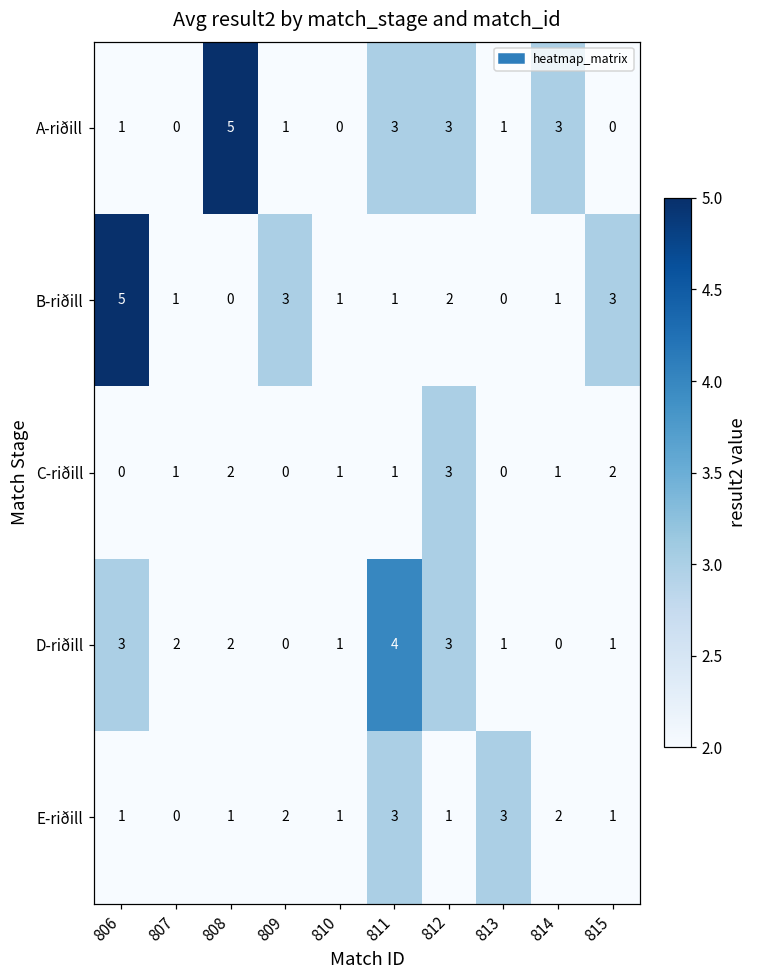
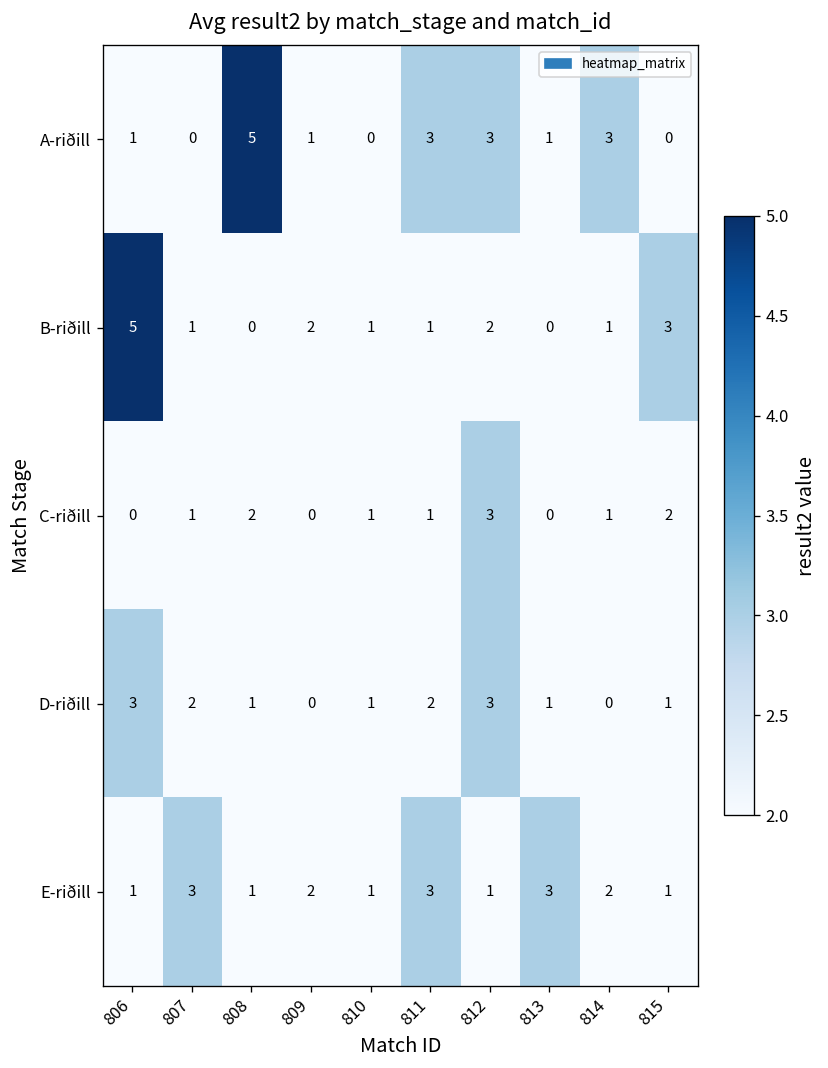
  {
    "A-riðill": {
      "806": 1,
      "807": 0,
      "808": 5,
      "809": 1,
      "810": 0,
      "811": 3,
      "812": 3,
      "813": 1,
      "814": 3,
      "815": 0
    },
    "B-riðill": {
      "806": 5,
      "807": 1,
      "808": 0,
-     "809": 3,
+     "809": 2,
      "810": 1,
      "811": 1,
      "812": 2,
      "813": 0,
      "814": 1,
      "815": 3
    },
    "C-riðill": {
      "806": 0,
      "807": 1,
      "808": 2,
      "809": 0,
      "810": 1,
      "811": 1,
      "812": 3,
      "813": 0,
      "814": 1,
      "815": 2
    },
    "D-riðill": {
      "806": 3,
      "807": 2,
-     "808": 2,
+     "808": 1,
      "809": 0,
      "810": 1,
-     "811": 4,
+     "811": 2,
      "812": 3,
      "813": 1,
      "814": 0,
      "815": 1
    },
    "E-riðill": {
      "806": 1,
-     "807": 0,
+     "807": 3,
      "808": 1,
      "809": 2,
      "810": 1,
      "811": 3,
      "812": 1,
      "813": 3,
      "814": 2,
      "815": 1
    }
  }
